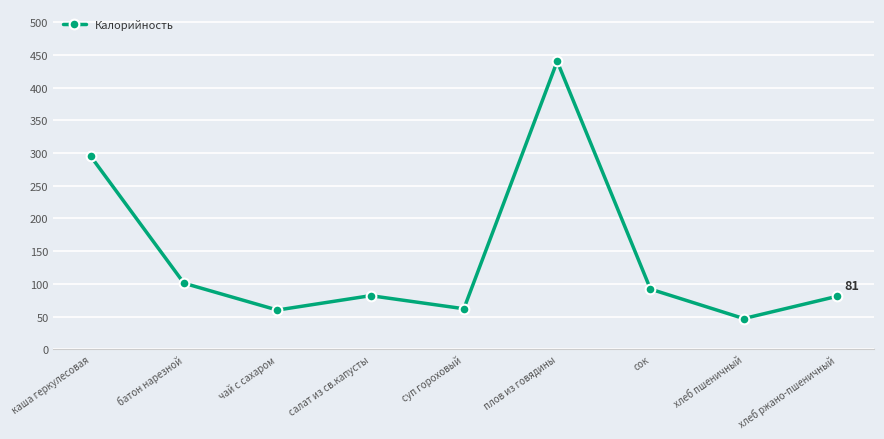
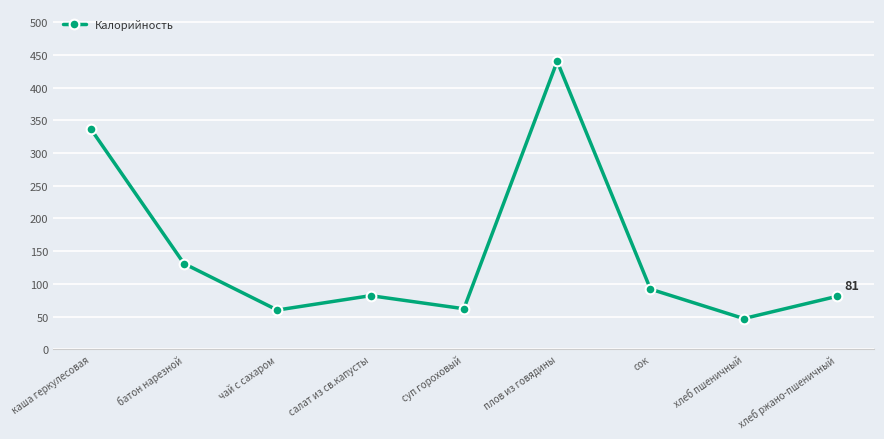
  {
-   "каша геркулесовая": 300,
-   "батон нарезной": 100,
+   "каша геркулесовая": 340,
+   "батон нарезной": 130,
    "чай с сахаром": 60,
    "салат из св.капусты": 80,
    "суп гороховый": 60,
    "плов из говядины": 440,
    "сок": 90,
    "хлеб пшеничный": 50
  }
